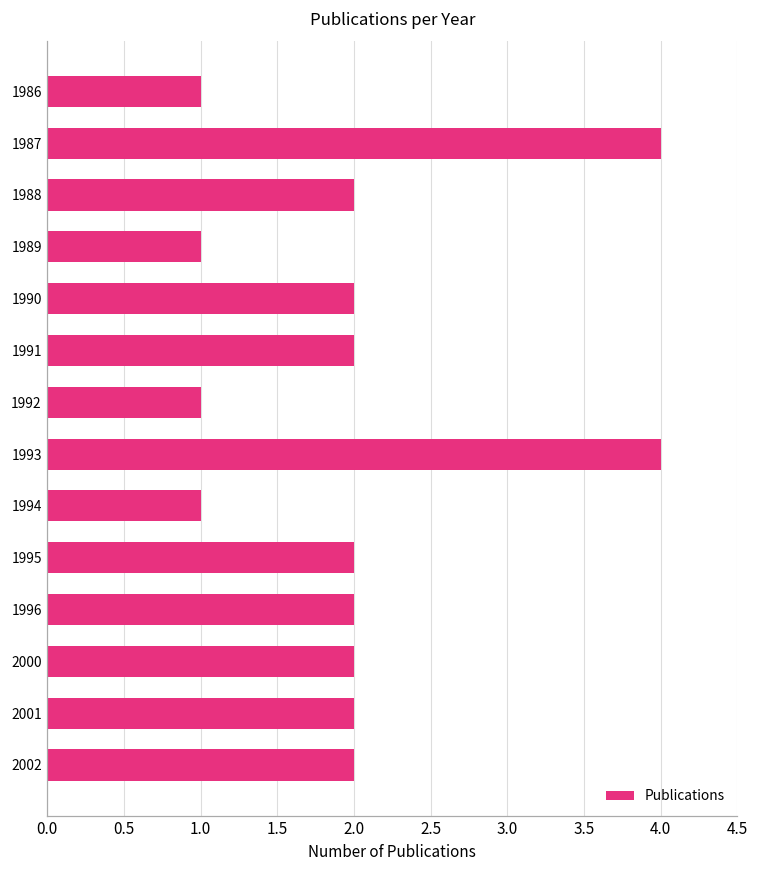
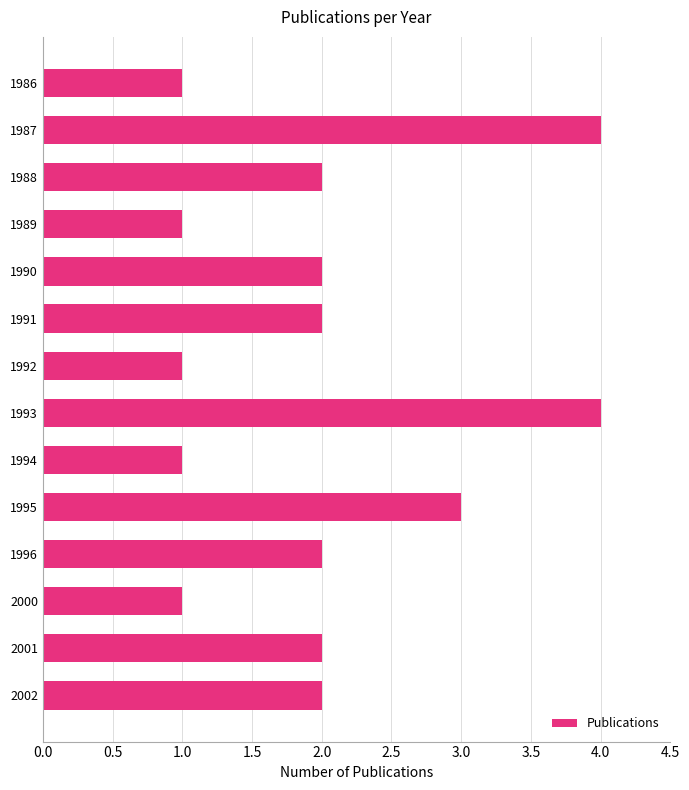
  {
    "1986": 1,
    "1987": 4,
    "1988": 2,
    "1989": 1,
    "1990": 2,
    "1991": 2,
    "1992": 1,
    "1993": 4,
    "1994": 1,
-   "1995": 2,
+   "1995": 3,
    "1996": 2,
-   "2000": 2,
+   "2000": 1,
    "2001": 2,
    "2002": 2
  }
